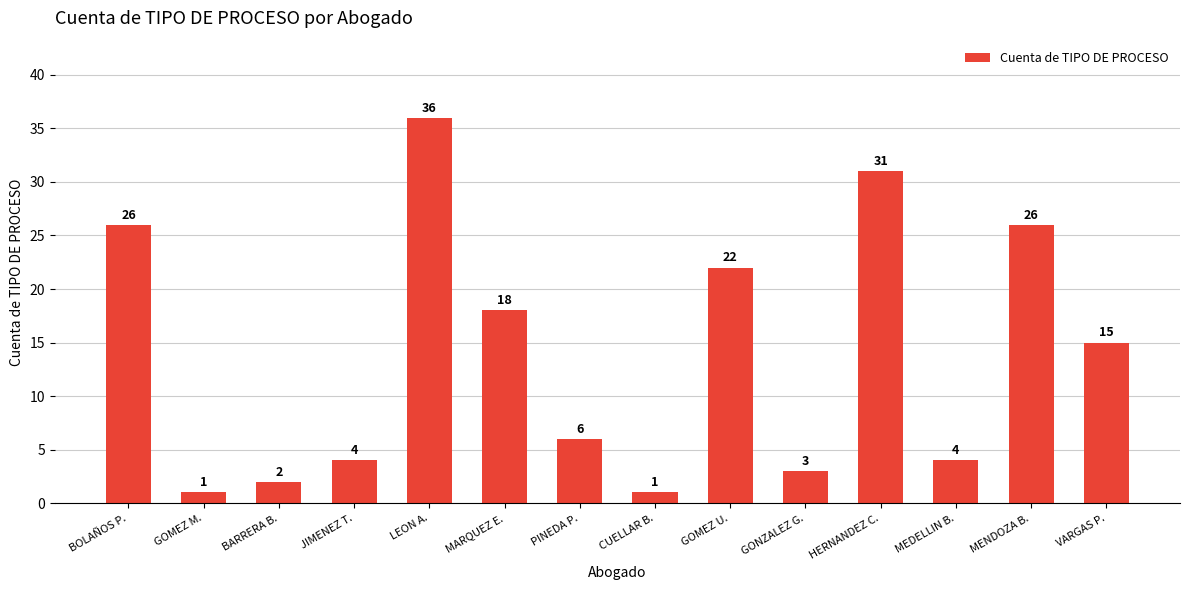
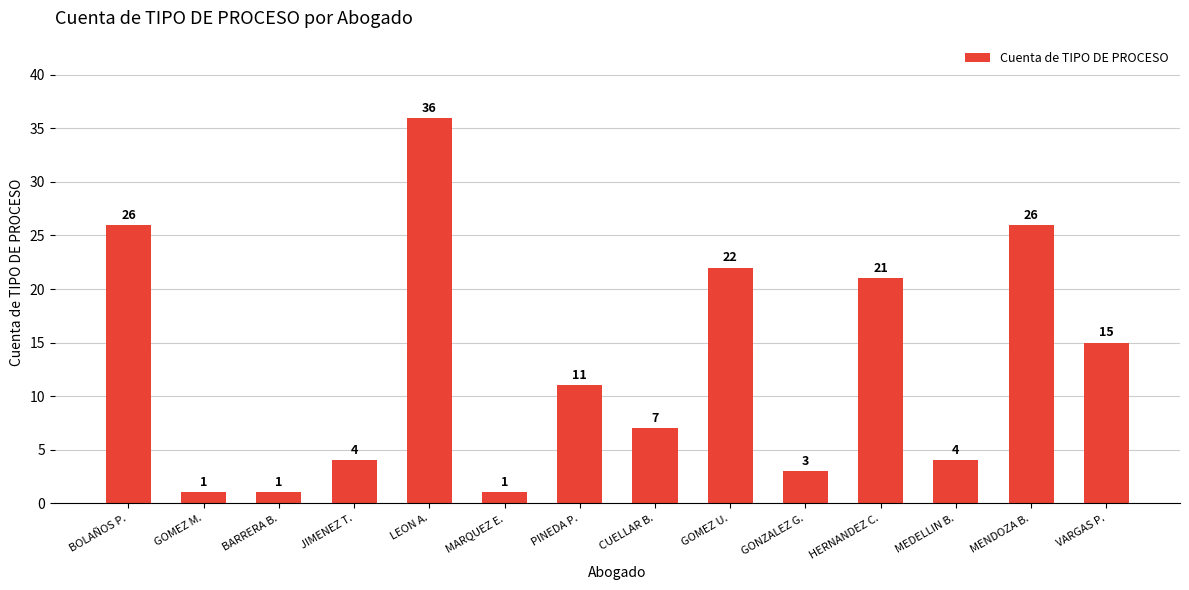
  {
    "BOLAÑOS P.": 26,
    "GOMEZ M.": 1,
-   "BARRERA B.": 2,
+   "BARRERA B.": 1,
    "JIMENEZ T.": 4,
    "LEON A.": 36,
-   "MARQUEZ E.": 18,
-   "PINEDA P.": 6,
-   "CUELLAR B.": 1,
+   "MARQUEZ E.": 1,
+   "PINEDA P.": 11,
+   "CUELLAR B.": 7,
    "GOMEZ U.": 22,
    "GONZALEZ G.": 3,
-   "HERNANDEZ C.": 31,
+   "HERNANDEZ C.": 21,
    "MEDELLIN B.": 4,
    "MENDOZA B.": 26,
    "VARGAS P.": 15
  }
